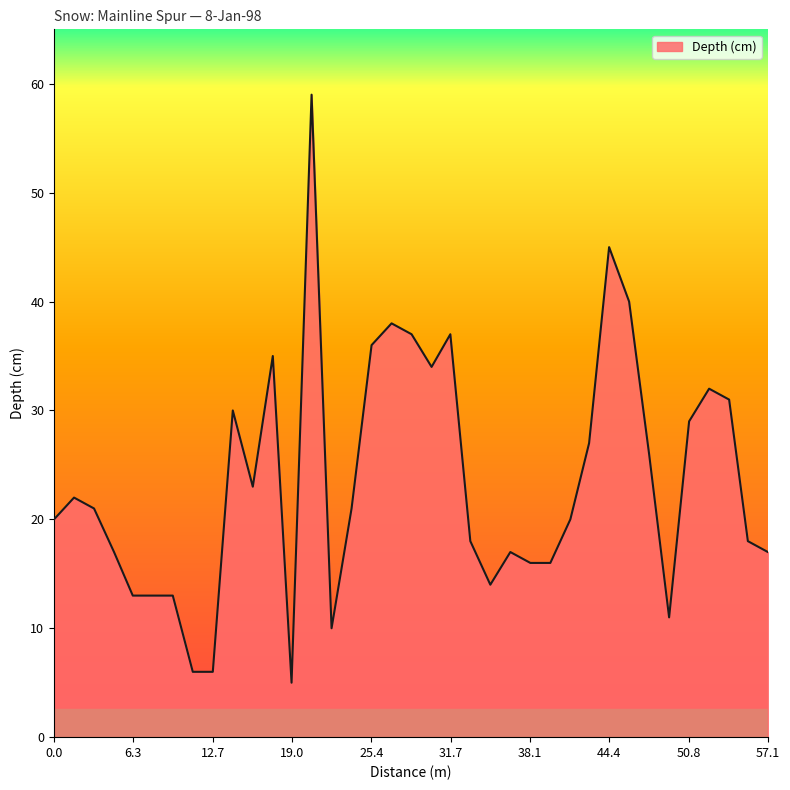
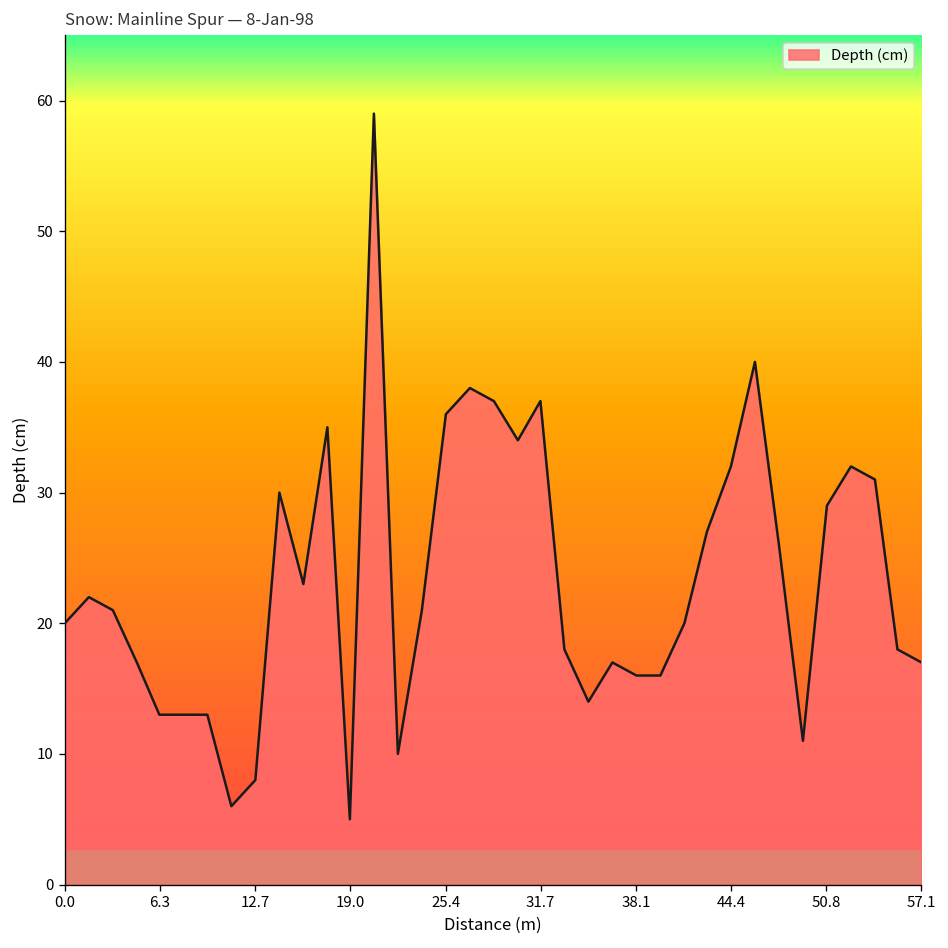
  {
    "0.0": 20,
-   "12.7": 6,
+   "12.7": 8,
    "25.4": 36,
    "31.7": 37,
-   "44.4": 45,
+   "44.4": 32,
    "57.1": 17
  }
